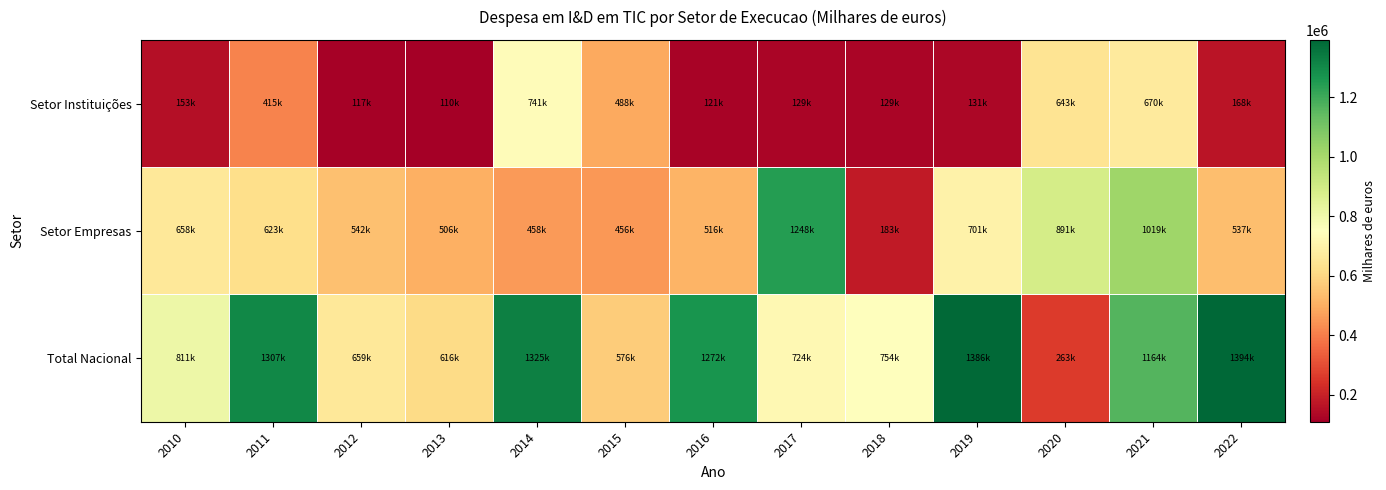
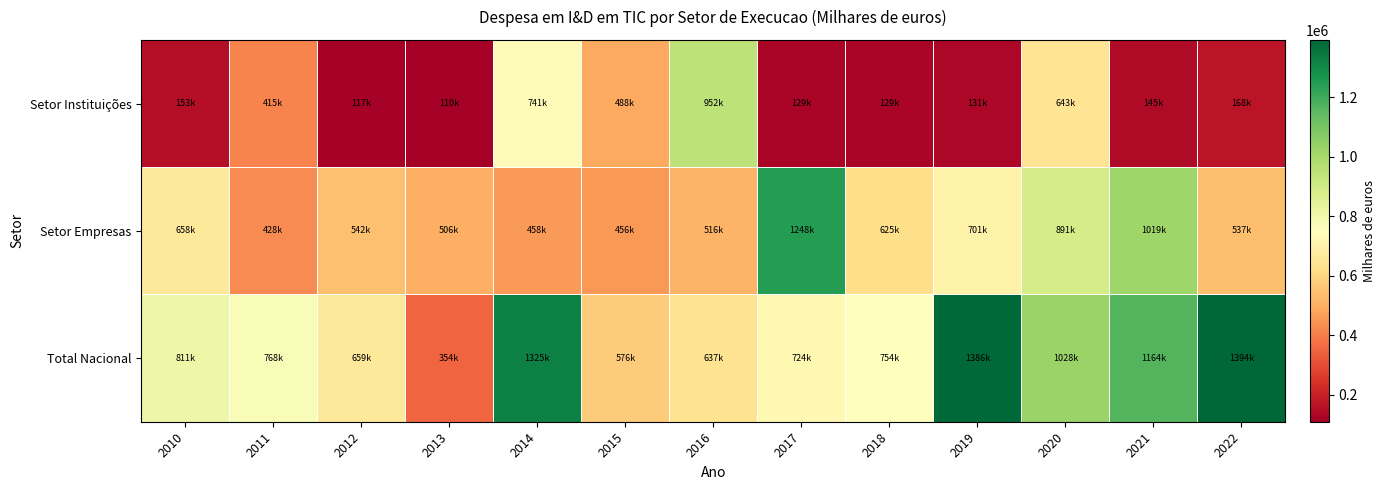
  {
    "Setor Instituições": {
      "2010": "153k",
      "2011": "415k",
      "2012": "117k",
      "2013": "110k",
      "2014": "741k",
      "2015": "488k",
-     "2016": "121k",
+     "2016": "952k",
      "2017": "129k",
      "2018": "129k",
      "2019": "131k",
      "2020": "643k",
-     "2021": "670k",
+     "2021": "145k",
      "2022": "168k"
    },
    "Setor Empresas": {
      "2010": "658k",
-     "2011": "623k",
+     "2011": "428k",
      "2012": "542k",
      "2013": "506k",
      "2014": "458k",
      "2015": "456k",
      "2016": "516k",
      "2017": "1248k",
-     "2018": "183k",
+     "2018": "625k",
      "2019": "701k",
      "2020": "891k",
      "2021": "1019k",
      "2022": "537k"
    },
    "Total Nacional": {
      "2010": "811k",
-     "2011": "1307k",
+     "2011": "768k",
      "2012": "659k",
-     "2013": "616k",
+     "2013": "354k",
      "2014": "1325k",
      "2015": "576k",
-     "2016": "1272k",
+     "2016": "637k",
      "2017": "724k",
      "2018": "754k",
      "2019": "1386k",
-     "2020": "263k",
+     "2020": "1028k",
      "2021": "1164k",
      "2022": "1394k"
    }
  }
